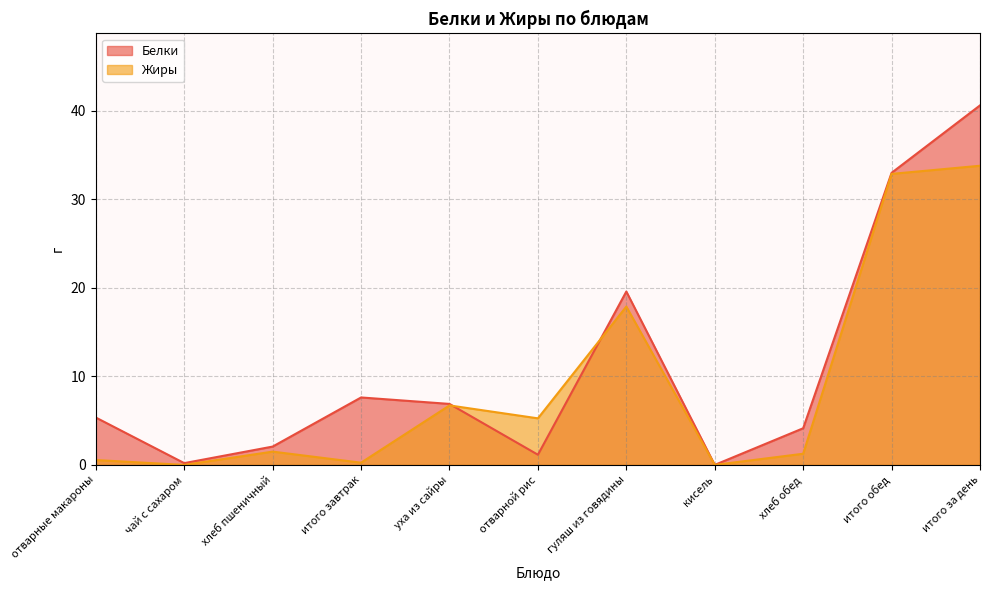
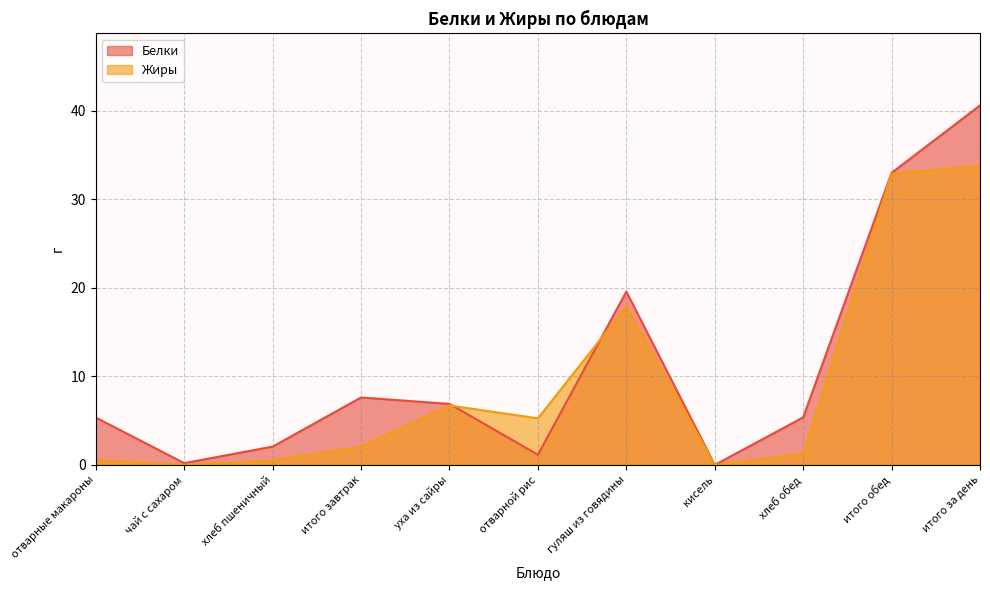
  {
    "Белки": {
      "отварные макароны": 5,
      "хлеб пшеничный": 2,
      "итого завтрак": 8,
      "отварной рис": 1,
      "гуляш из говядины": 20,
-     "хлеб обед": 4,
+     "хлеб обед": 5,
      "итого за день": 41
    },
    "Жиры": {
      "отварные макароны": 1,
-     "хлеб пшеничный": 2,
-     "итого завтрак": 0,
+     "хлеб пшеничный": 1,
+     "итого завтрак": 2,
      "отварной рис": 5,
      "гуляш из говядины": 18,
      "хлеб обед": 1,
      "итого за день": 34
    }
  }
